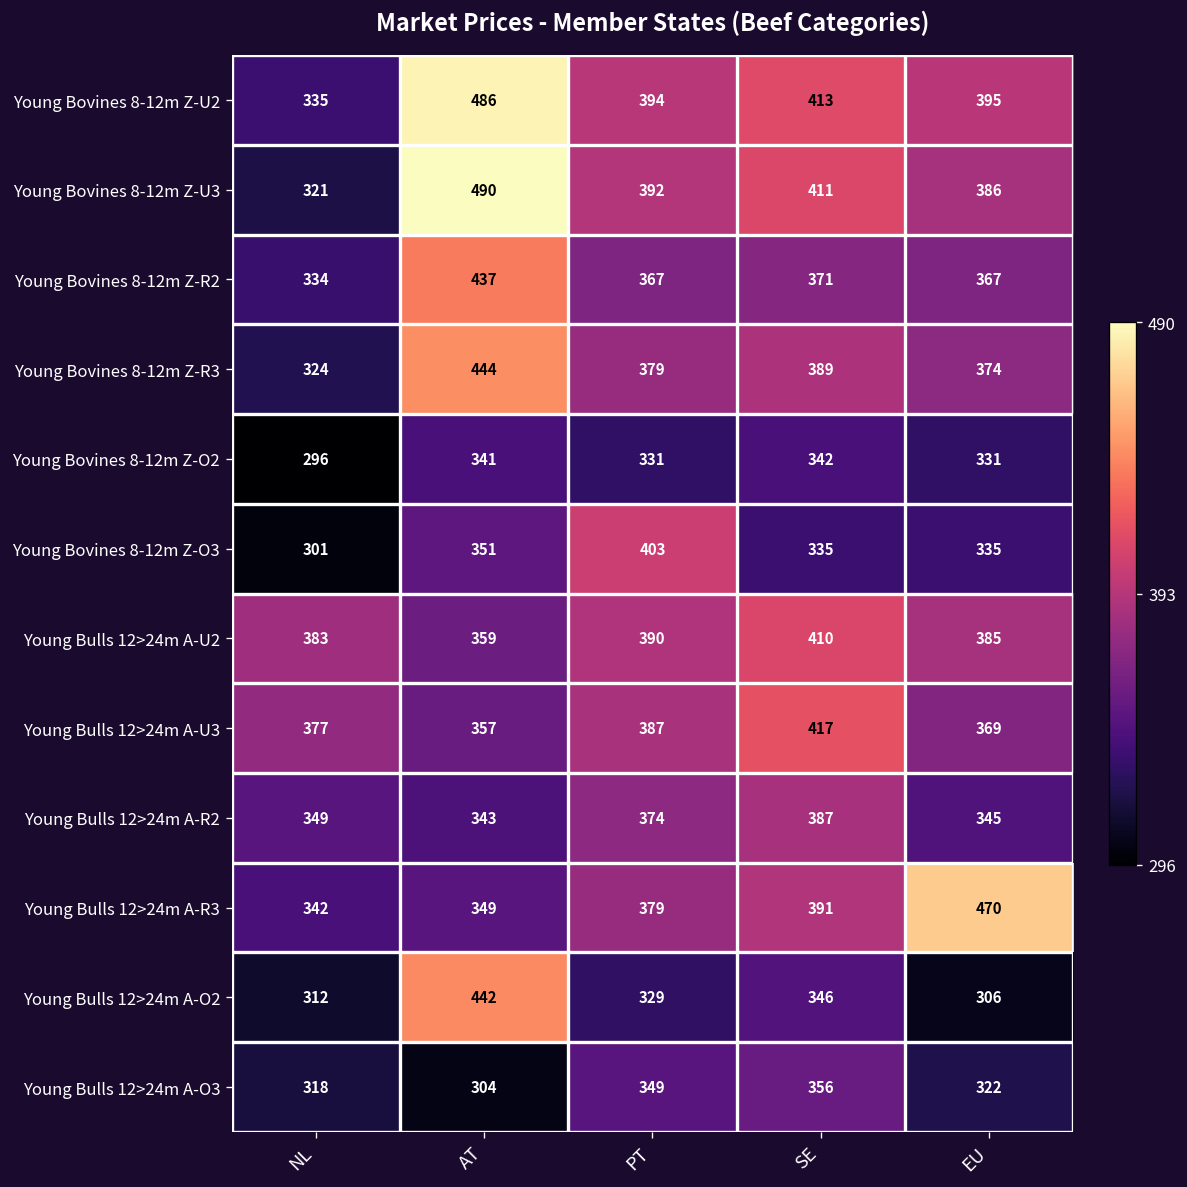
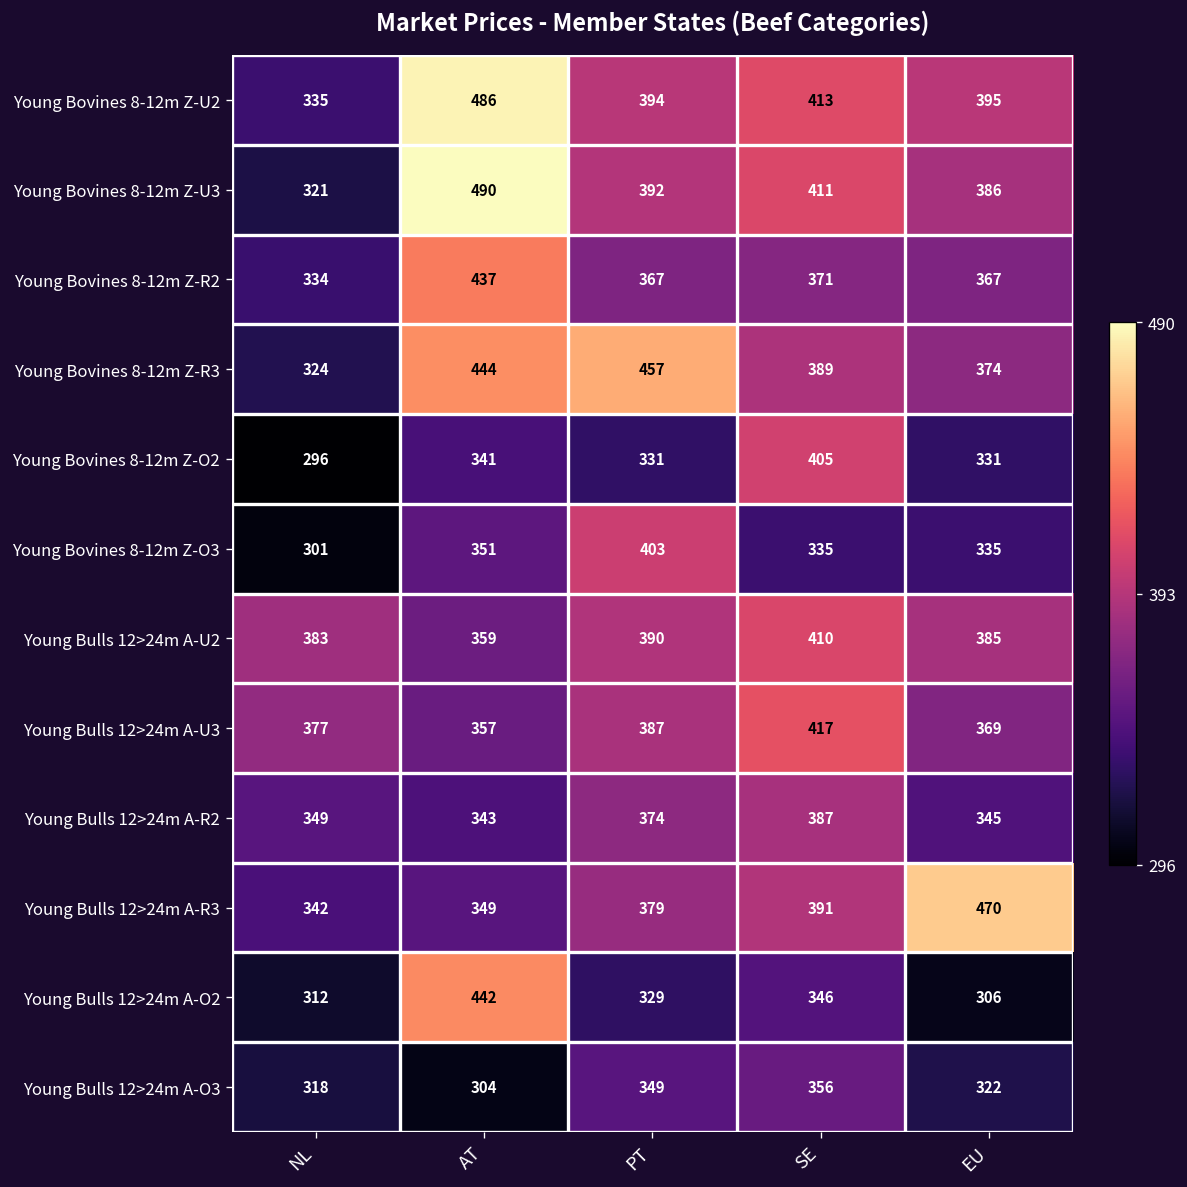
  {
    "Young Bovines 8-12m Z-U2": {
      "NL": 335,
      "AT": 486,
      "PT": 394,
      "SE": 413,
      "EU": 395
    },
    "Young Bovines 8-12m Z-U3": {
      "NL": 321,
      "AT": 490,
      "PT": 392,
      "SE": 411,
      "EU": 386
    },
    "Young Bovines 8-12m Z-R2": {
      "NL": 334,
      "AT": 437,
      "PT": 367,
      "SE": 371,
      "EU": 367
    },
    "Young Bovines 8-12m Z-R3": {
      "NL": 324,
      "AT": 444,
-     "PT": 379,
+     "PT": 457,
      "SE": 389,
      "EU": 374
    },
    "Young Bovines 8-12m Z-O2": {
      "NL": 296,
      "AT": 341,
      "PT": 331,
-     "SE": 342,
+     "SE": 405,
      "EU": 331
    },
    "Young Bovines 8-12m Z-O3": {
      "NL": 301,
      "AT": 351,
      "PT": 403,
      "SE": 335,
      "EU": 335
    },
    "Young Bulls 12>24m A-U2": {
      "NL": 383,
      "AT": 359,
      "PT": 390,
      "SE": 410,
      "EU": 385
    },
    "Young Bulls 12>24m A-U3": {
      "NL": 377,
      "AT": 357,
      "PT": 387,
      "SE": 417,
      "EU": 369
    },
    "Young Bulls 12>24m A-R2": {
      "NL": 349,
      "AT": 343,
      "PT": 374,
      "SE": 387,
      "EU": 345
    },
    "Young Bulls 12>24m A-R3": {
      "NL": 342,
      "AT": 349,
      "PT": 379,
      "SE": 391,
      "EU": 470
    },
    "Young Bulls 12>24m A-O2": {
      "NL": 312,
      "AT": 442,
      "PT": 329,
      "SE": 346,
      "EU": 306
    },
    "Young Bulls 12>24m A-O3": {
      "NL": 318,
      "AT": 304,
      "PT": 349,
      "SE": 356,
      "EU": 322
    }
  }
